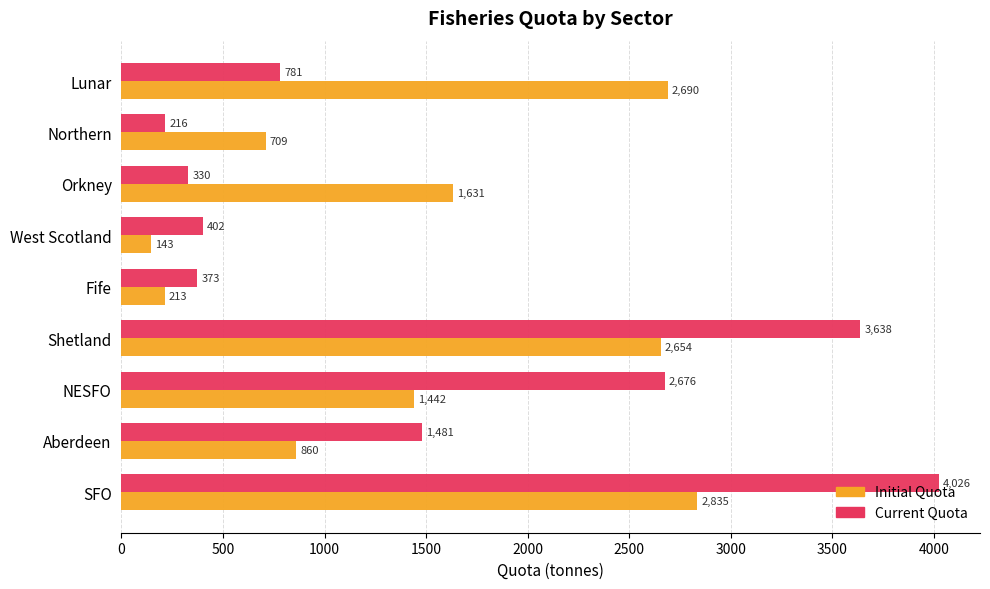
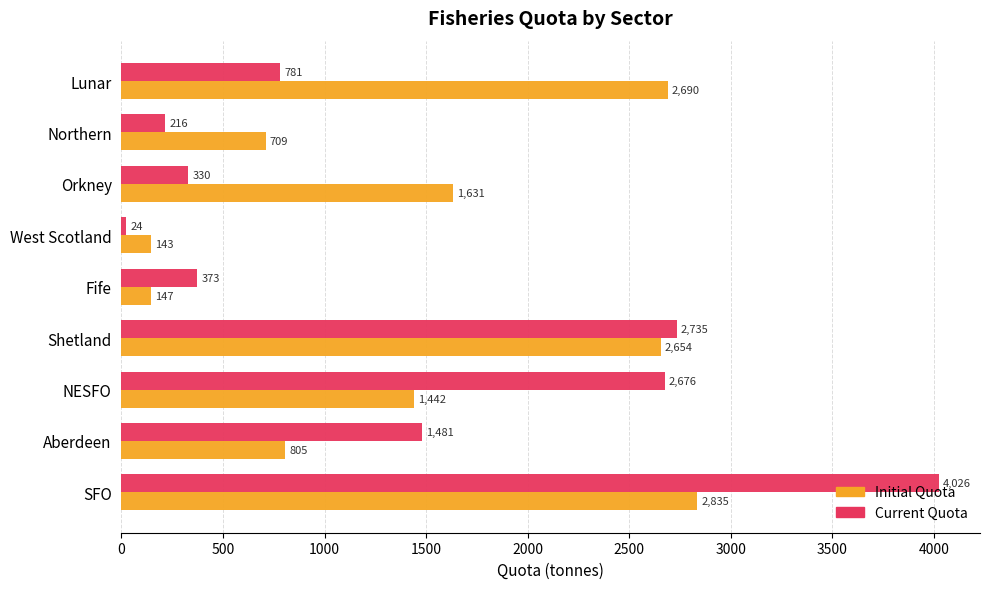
  {
    "Initial Quota": {
      "Lunar": "2,690",
      "Northern": "709",
      "Orkney": "1,631",
      "West Scotland": "143",
-     "Fife": "213",
+     "Fife": "147",
      "Shetland": "2,654",
      "NESFO": "1,442",
-     "Aberdeen": "860",
+     "Aberdeen": "805",
      "SFO": "2,835"
    },
    "Current Quota": {
      "Lunar": "781",
      "Northern": "216",
      "Orkney": "330",
-     "West Scotland": "402",
+     "West Scotland": "24",
      "Fife": "373",
-     "Shetland": "3,638",
+     "Shetland": "2,735",
      "NESFO": "2,676",
      "Aberdeen": "1,481",
      "SFO": "4,026"
    }
  }
